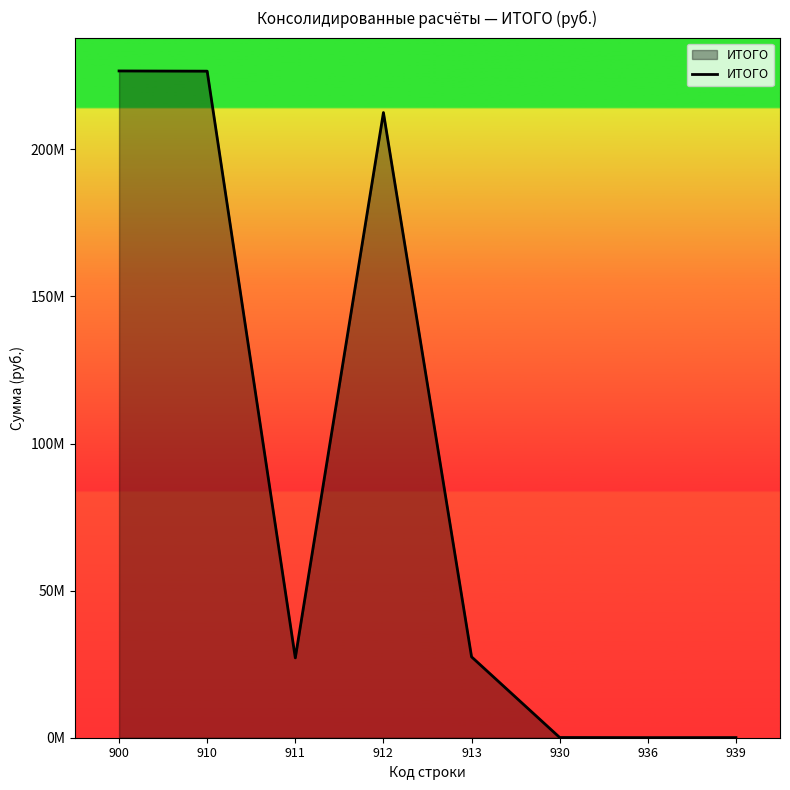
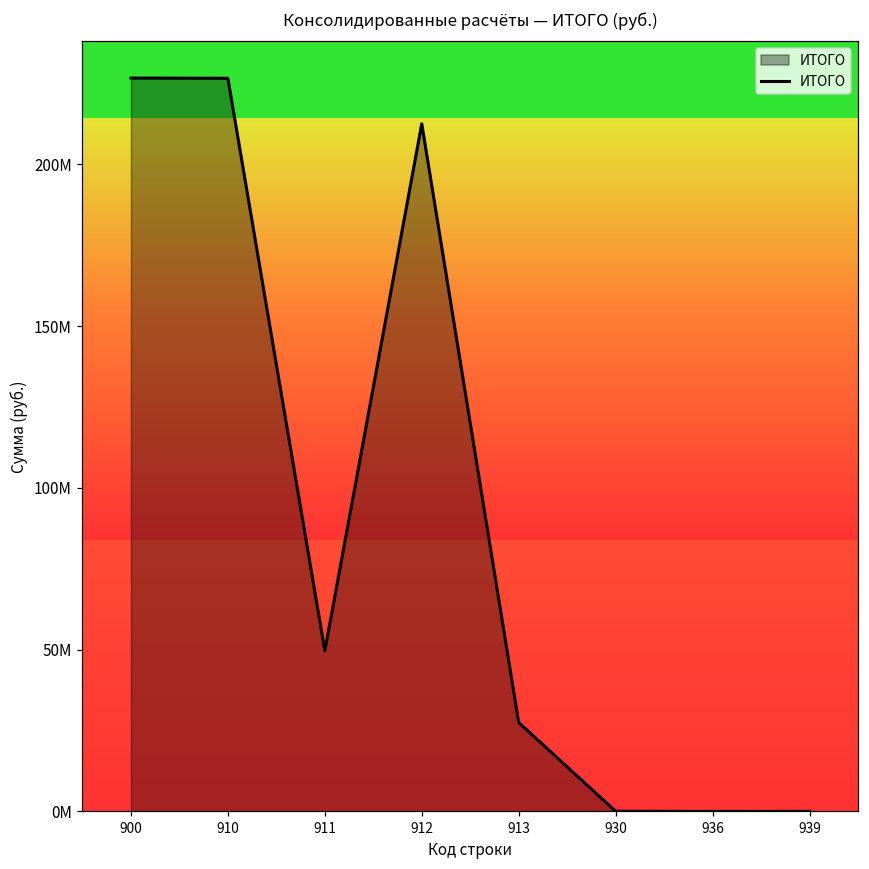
  {
    "900": 227000000,
    "910": 227000000,
-   "911": 27000000,
+   "911": 50000000,
    "912": 213000000,
    "913": 27000000,
    "930": 0,
    "936": 0,
    "939": 0
  }
